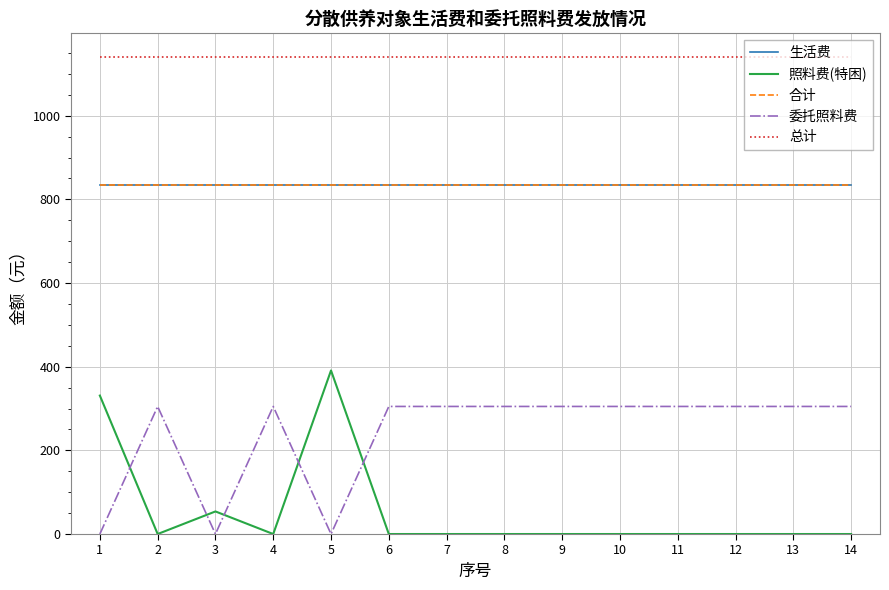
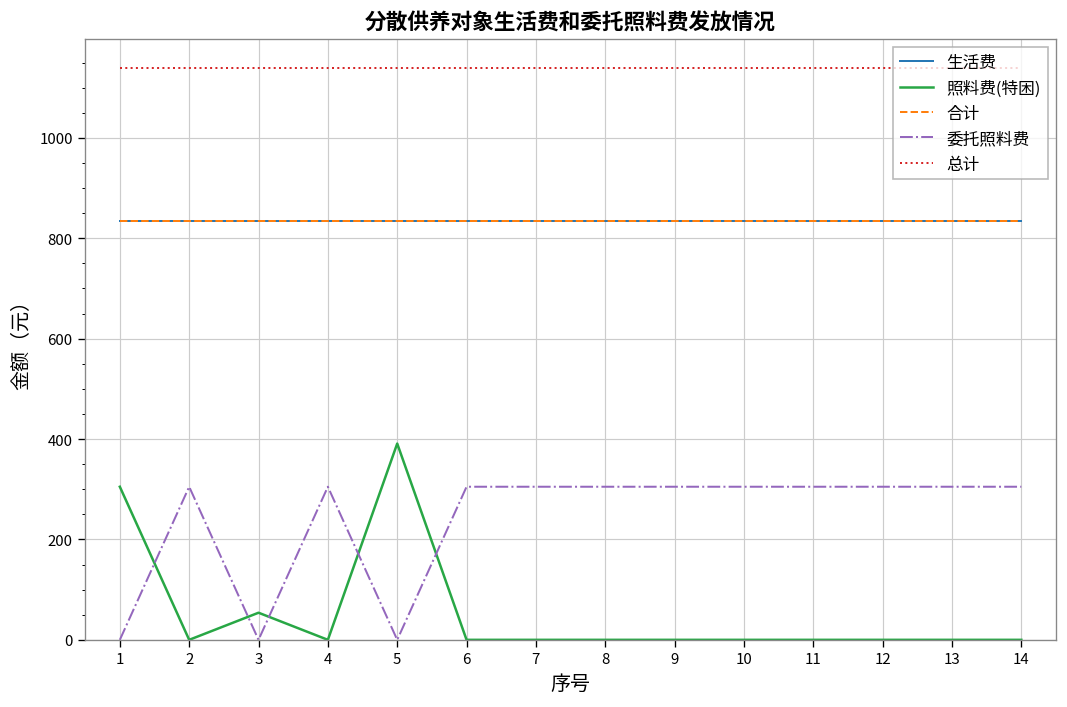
  {
    "合计": {
      "1": 840,
      "2": 840,
      "3": 840,
      "4": 840,
      "5": 840,
      "6": 840,
      "7": 840,
      "8": 840,
      "9": 840,
      "10": 840,
      "11": 840,
      "12": 840,
      "13": 840,
      "14": 840
    },
    "照料费(特困)": {
-     "1": 330,
+     "1": 310,
      "2": 0,
      "3": 50,
      "4": 0,
      "5": 390,
      "6": 0,
      "7": 0,
      "8": 0,
      "9": 0,
      "10": 0,
      "11": 0,
      "12": 0,
      "13": 0,
      "14": 0
    },
    "委托照料费": {
      "1": 0,
      "2": 310,
      "3": 0,
      "4": 310,
      "5": 0,
      "6": 310,
      "7": 310,
      "8": 310,
      "9": 310,
      "10": 310,
      "11": 310,
      "12": 310,
      "13": 310,
      "14": 310
    },
    "总计": {
      "1": 1140,
      "2": 1140,
      "3": 1140,
      "4": 1140,
      "5": 1140,
      "6": 1140,
      "7": 1140,
      "8": 1140,
      "9": 1140,
      "10": 1140,
      "11": 1140,
      "12": 1140
    }
  }
